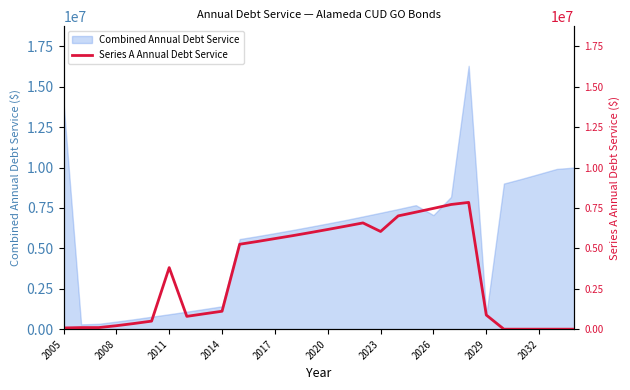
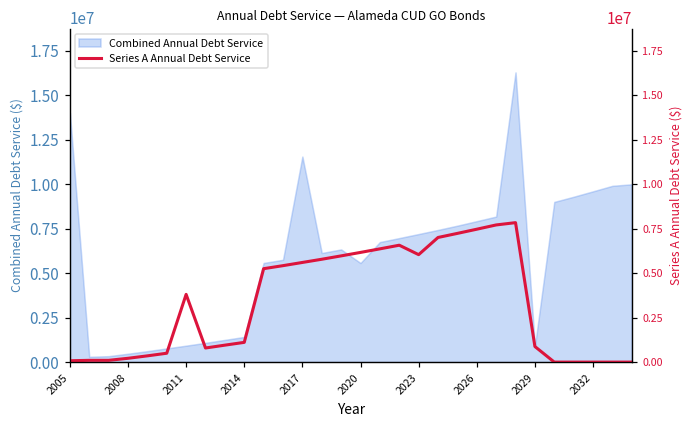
  {
    "Combined Annual Debt Service": {
      "2005": 14000000,
      "2008": 500000,
      "2011": 900000,
      "2014": 1400000,
-     "2017": 5900000,
-     "2020": 6500000,
+     "2017": 11600000,
+     "2020": 5600000,
      "2023": 7200000,
-     "2026": 7100000,
+     "2026": 7900000,
      "2029": 900000,
      "2032": 9600000
    },
    "Series A Annual Debt Service": {
      "2005": 100000,
      "2008": 200000,
      "2011": 3800000,
      "2014": 1100000,
      "2017": 5600000,
      "2020": 6200000,
      "2023": 6000000,
      "2026": 7500000,
      "2029": 900000,
      "2032": 0
    }
  }
